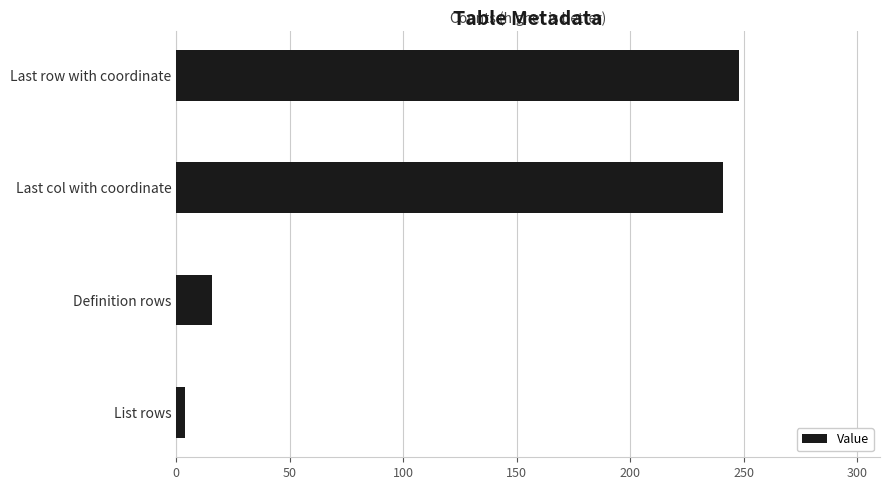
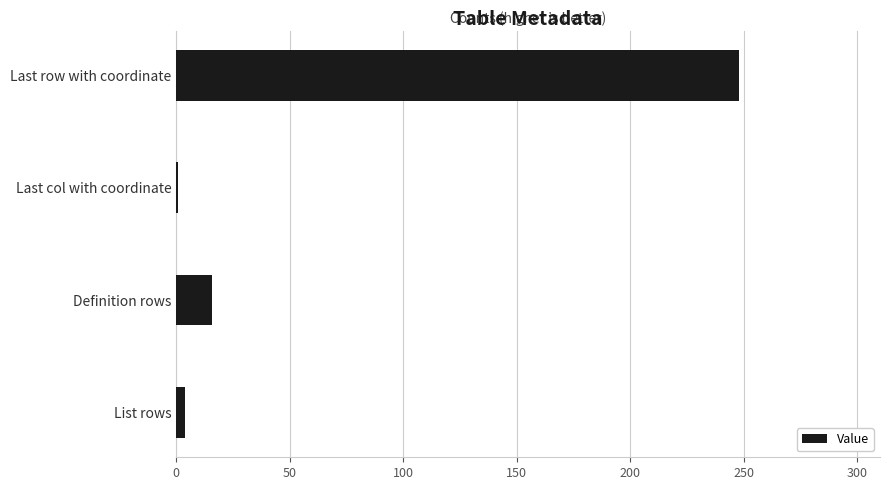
  {
    "Last row with coordinate": 248,
-   "Last col with coordinate": 241,
+   "Last col with coordinate": 1,
    "Definition rows": 16,
    "List rows": 4
  }
